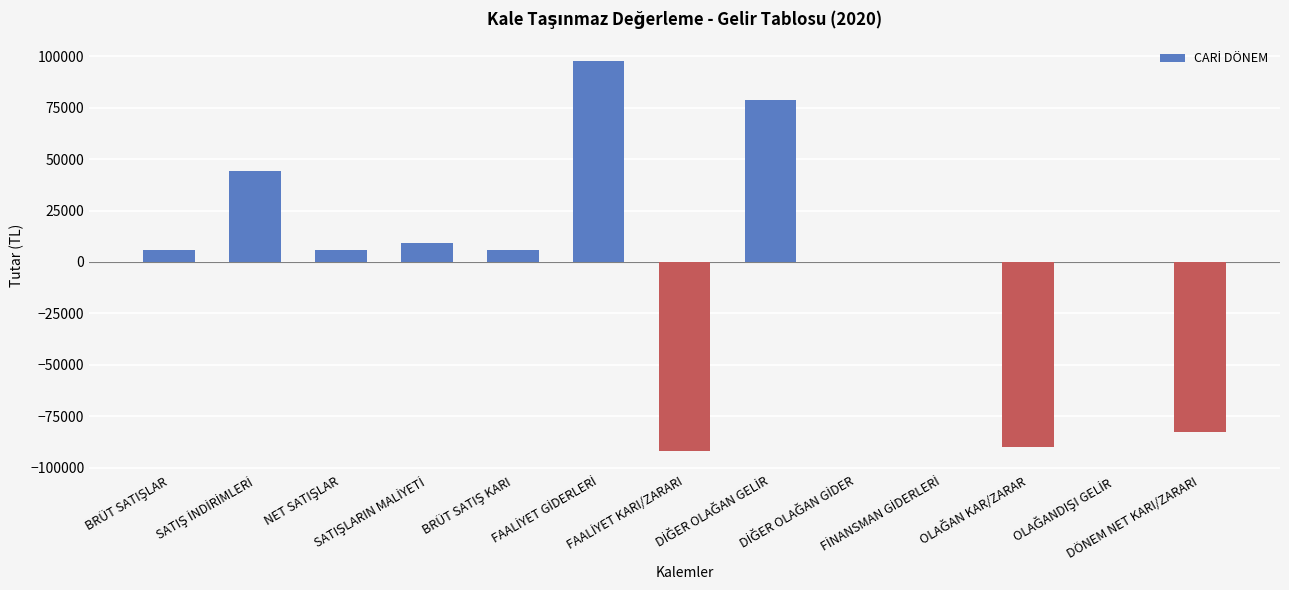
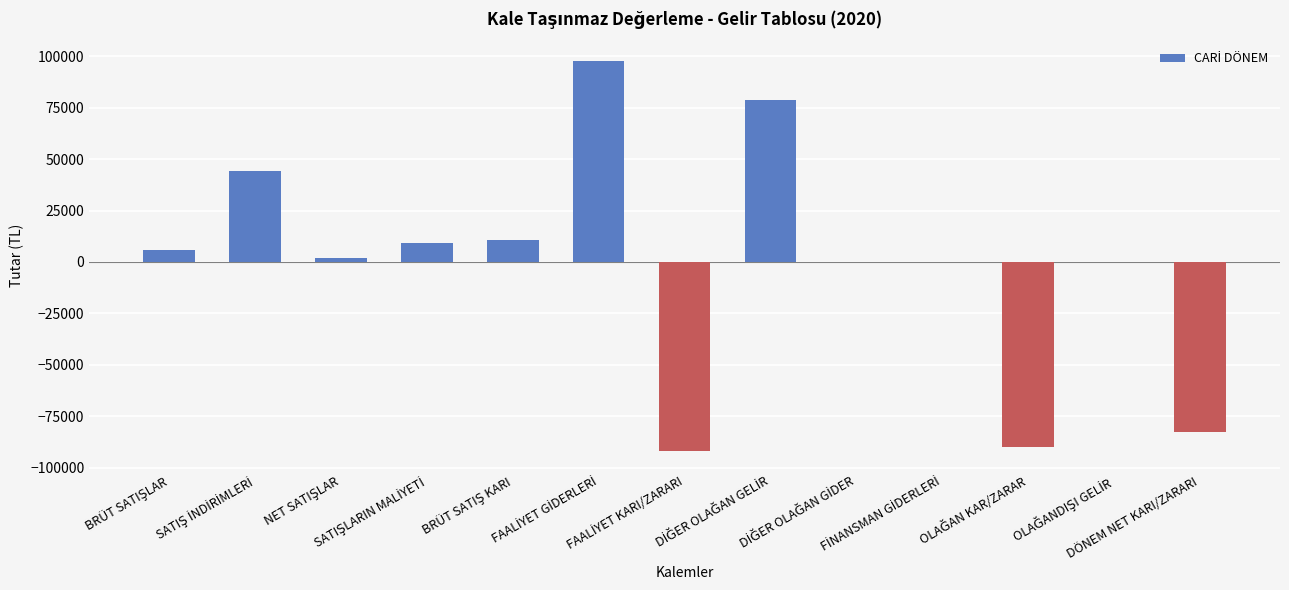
  {
    "BRÜT SATIŞLAR": 6000,
    "SATIŞ İNDİRİMLERİ": 44000,
-   "NET SATIŞLAR": 6000,
+   "NET SATIŞLAR": 2000,
    "SATIŞLARIN MALİYETİ": 9000,
-   "BRÜT SATIŞ KARI": 6000,
+   "BRÜT SATIŞ KARI": 10000,
    "FAALİYET GİDERLERİ": 98000,
    "FAALİYET KARI/ZARARI": -92000,
    "DİĞER OLAĞAN GELİR": 79000,
    "DİĞER OLAĞAN GİDER": 0,
    "OLAĞAN KAR/ZARAR": -90000,
    "OLAĞANDIŞI GELİR": 0,
    "DÖNEM NET KARI/ZARARI": -83000
  }
